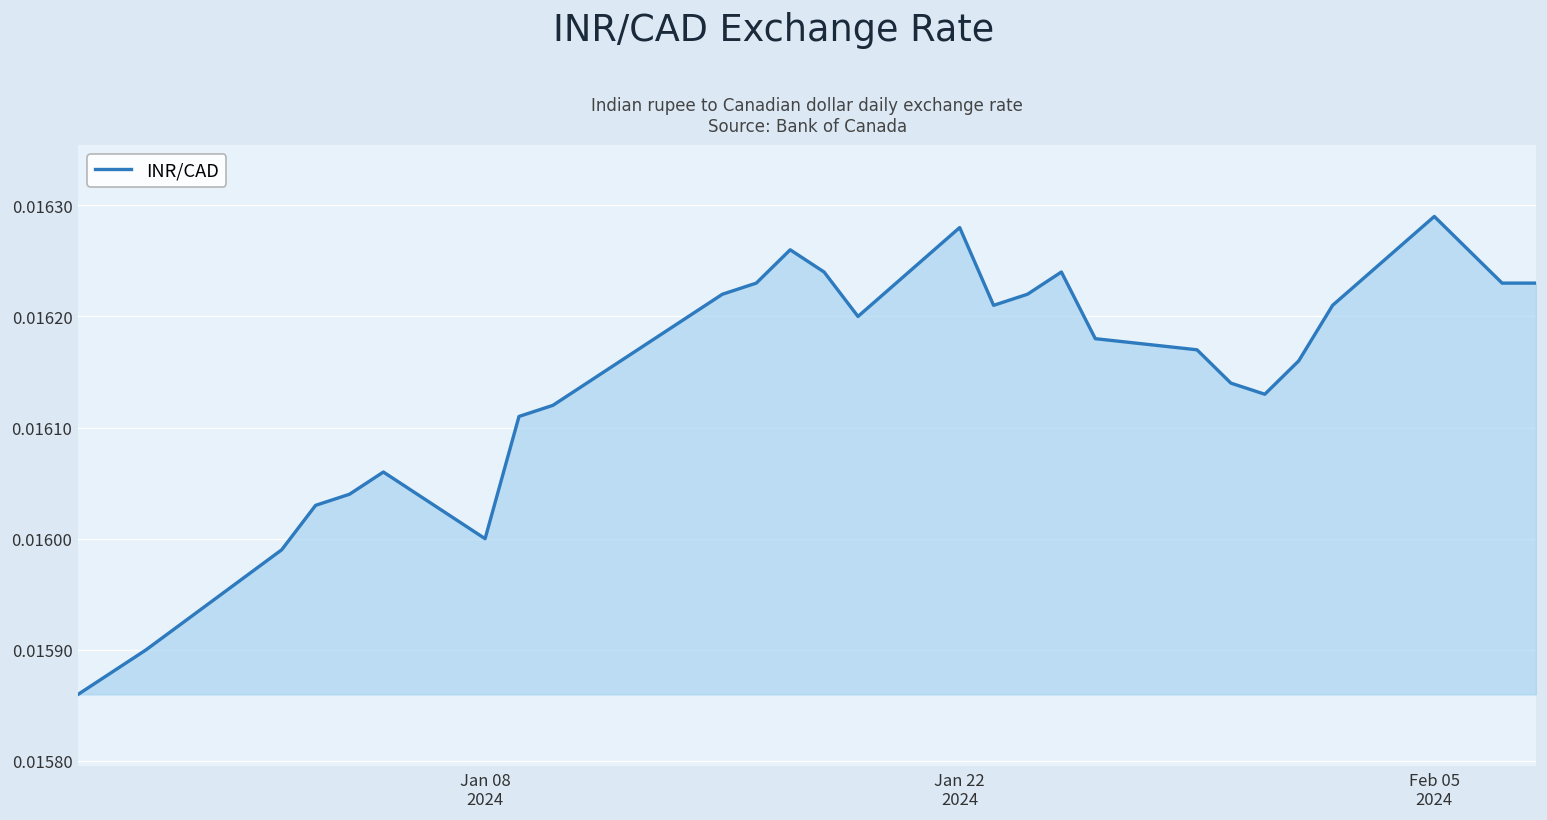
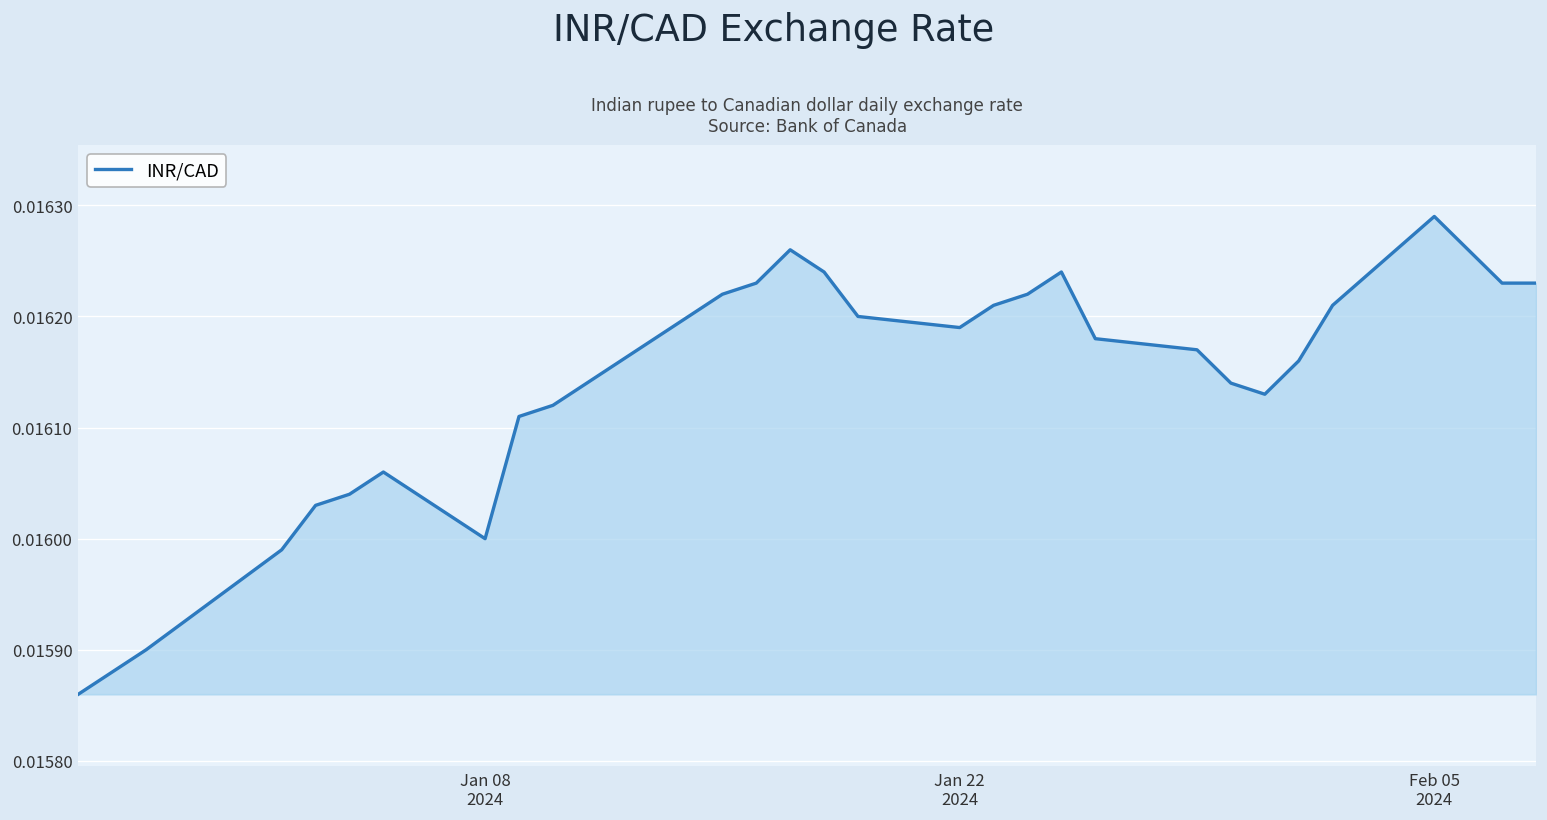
  {
    "Jan 08 2024": 0.01600,
-   "Jan 22 2024": 0.01628,
+   "Jan 22 2024": 0.01619,
    "Feb 05 2024": 0.01629
  }
